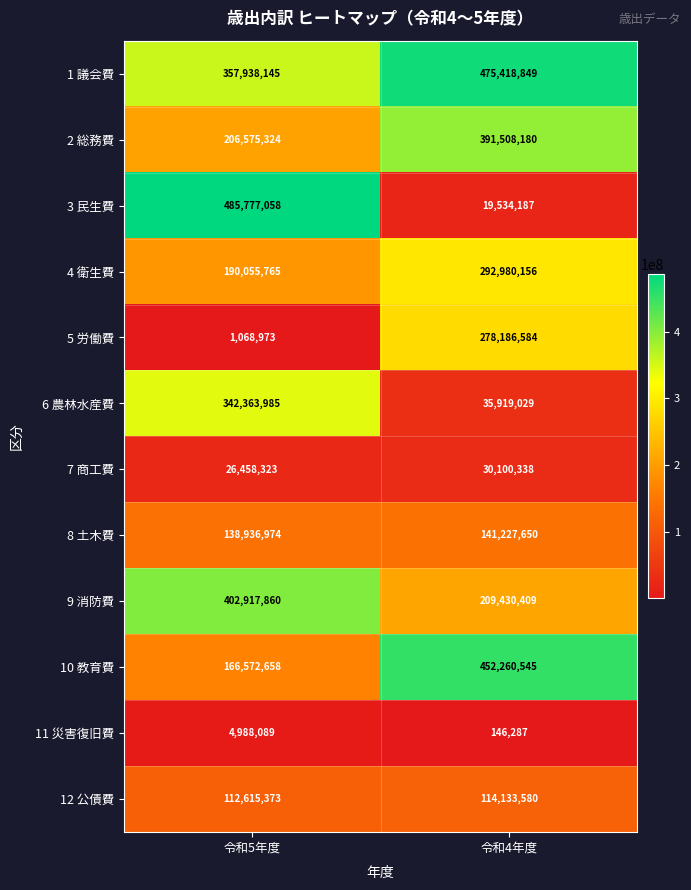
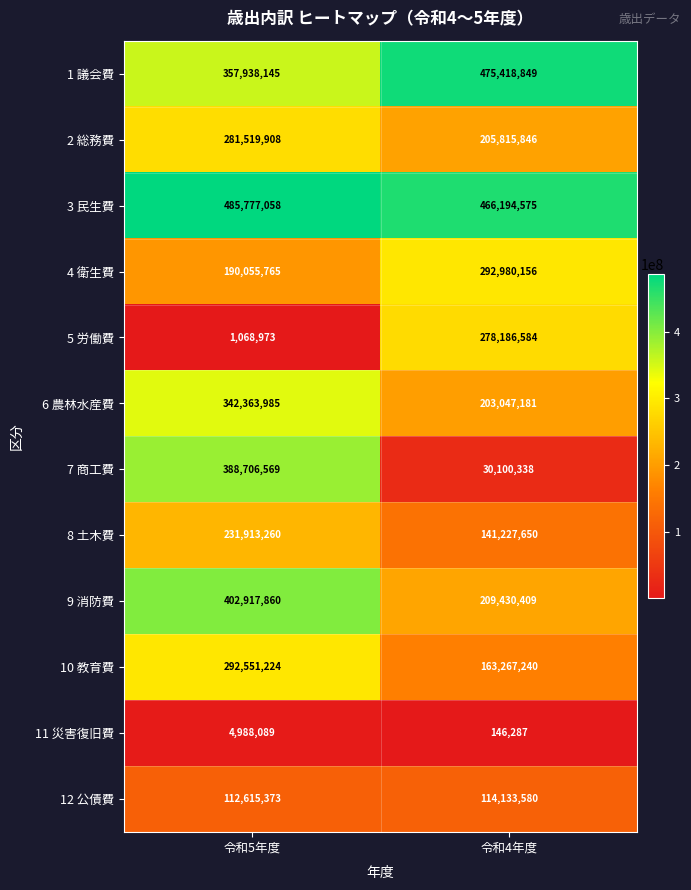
  {
    "1 議会費": {
      "令和5年度": "357,938,145",
      "令和4年度": "475,418,849"
    },
    "2 総務費": {
-     "令和5年度": "206,575,324",
-     "令和4年度": "391,508,180"
+     "令和5年度": "281,519,908",
+     "令和4年度": "205,815,846"
    },
    "3 民生費": {
      "令和5年度": "485,777,058",
-     "令和4年度": "19,534,187"
+     "令和4年度": "466,194,575"
    },
    "4 衛生費": {
      "令和5年度": "190,055,765",
      "令和4年度": "292,980,156"
    },
    "5 労働費": {
      "令和5年度": "1,068,973",
      "令和4年度": "278,186,584"
    },
    "6 農林水産費": {
      "令和5年度": "342,363,985",
-     "令和4年度": "35,919,029"
+     "令和4年度": "203,047,181"
    },
    "7 商工費": {
-     "令和5年度": "26,458,323",
+     "令和5年度": "388,706,569",
      "令和4年度": "30,100,338"
    },
    "8 土木費": {
-     "令和5年度": "138,936,974",
+     "令和5年度": "231,913,260",
      "令和4年度": "141,227,650"
    },
    "9 消防費": {
      "令和5年度": "402,917,860",
      "令和4年度": "209,430,409"
    },
    "10 教育費": {
-     "令和5年度": "166,572,658",
-     "令和4年度": "452,260,545"
+     "令和5年度": "292,551,224",
+     "令和4年度": "163,267,240"
    },
    "11 災害復旧費": {
      "令和5年度": "4,988,089",
      "令和4年度": "146,287"
    },
    "12 公債費": {
      "令和5年度": "112,615,373",
      "令和4年度": "114,133,580"
    }
  }
